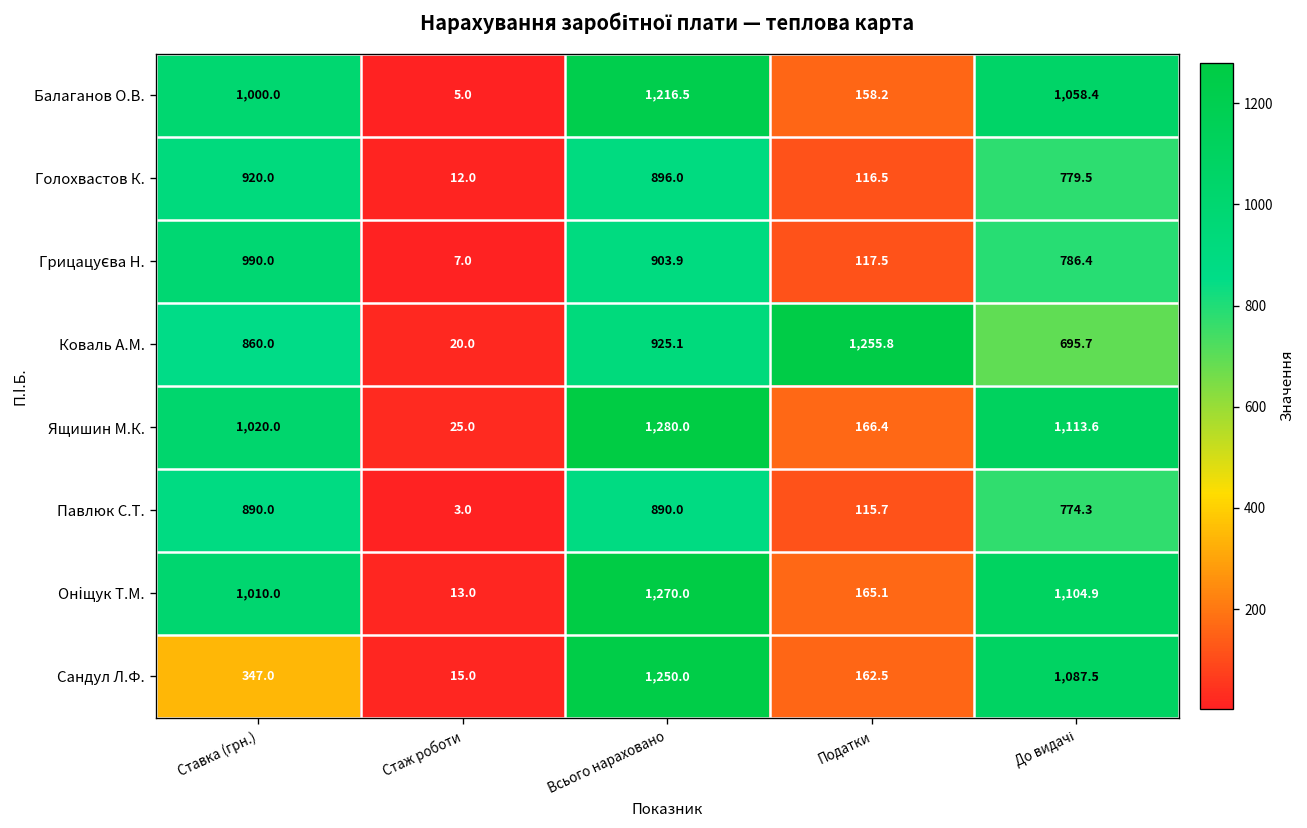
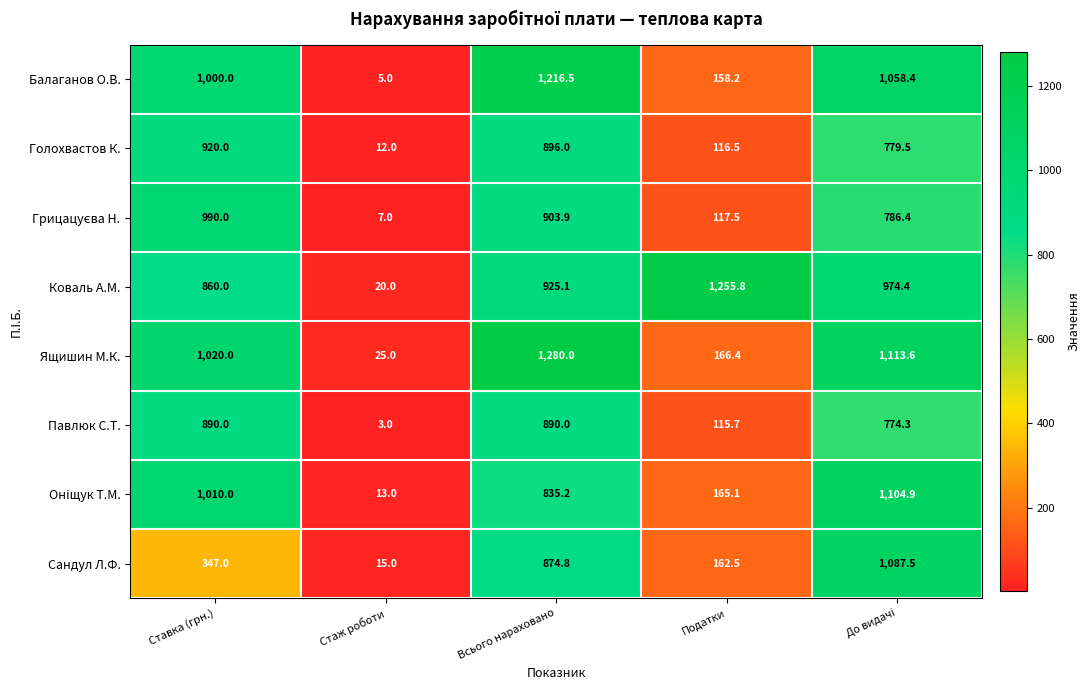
  {
    "Балаганов О.В.": {
      "Ставка (грн.)": "1,000.0",
      "Стаж роботи": "5.0",
      "Всього нараховано": "1,216.5",
      "Податки": "158.2",
      "До видачі": "1,058.4"
    },
    "Голохвастов К.": {
      "Ставка (грн.)": "920.0",
      "Стаж роботи": "12.0",
      "Всього нараховано": "896.0",
      "Податки": "116.5",
      "До видачі": "779.5"
    },
    "Грицацуєва Н.": {
      "Ставка (грн.)": "990.0",
      "Стаж роботи": "7.0",
      "Всього нараховано": "903.9",
      "Податки": "117.5",
      "До видачі": "786.4"
    },
    "Коваль А.М.": {
      "Ставка (грн.)": "860.0",
      "Стаж роботи": "20.0",
      "Всього нараховано": "925.1",
      "Податки": "1,255.8",
-     "До видачі": "695.7"
+     "До видачі": "974.4"
    },
    "Ящишин М.К.": {
      "Ставка (грн.)": "1,020.0",
      "Стаж роботи": "25.0",
      "Всього нараховано": "1,280.0",
      "Податки": "166.4",
      "До видачі": "1,113.6"
    },
    "Павлюк С.Т.": {
      "Ставка (грн.)": "890.0",
      "Стаж роботи": "3.0",
      "Всього нараховано": "890.0",
      "Податки": "115.7",
      "До видачі": "774.3"
    },
    "Оніщук Т.М.": {
      "Ставка (грн.)": "1,010.0",
      "Стаж роботи": "13.0",
-     "Всього нараховано": "1,270.0",
+     "Всього нараховано": "835.2",
      "Податки": "165.1",
      "До видачі": "1,104.9"
    },
    "Сандул Л.Ф.": {
      "Ставка (грн.)": "347.0",
      "Стаж роботи": "15.0",
-     "Всього нараховано": "1,250.0",
+     "Всього нараховано": "874.8",
      "Податки": "162.5",
      "До видачі": "1,087.5"
    }
  }
